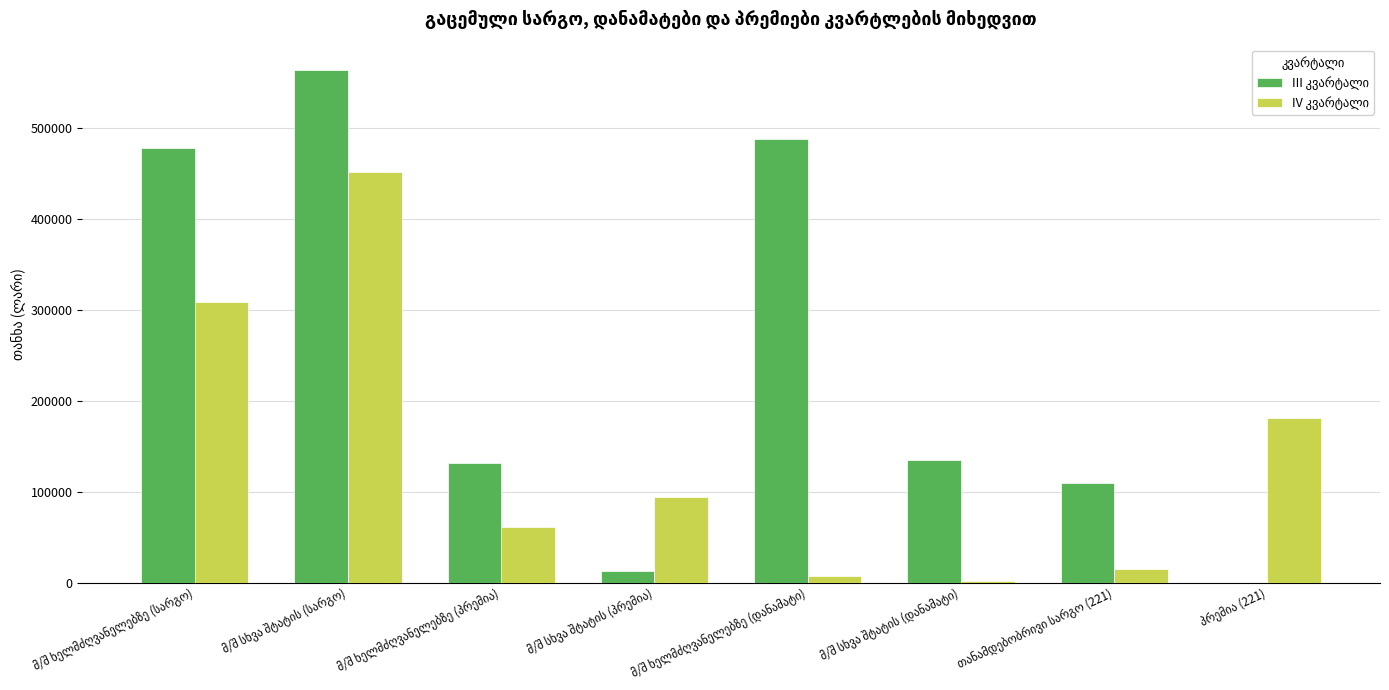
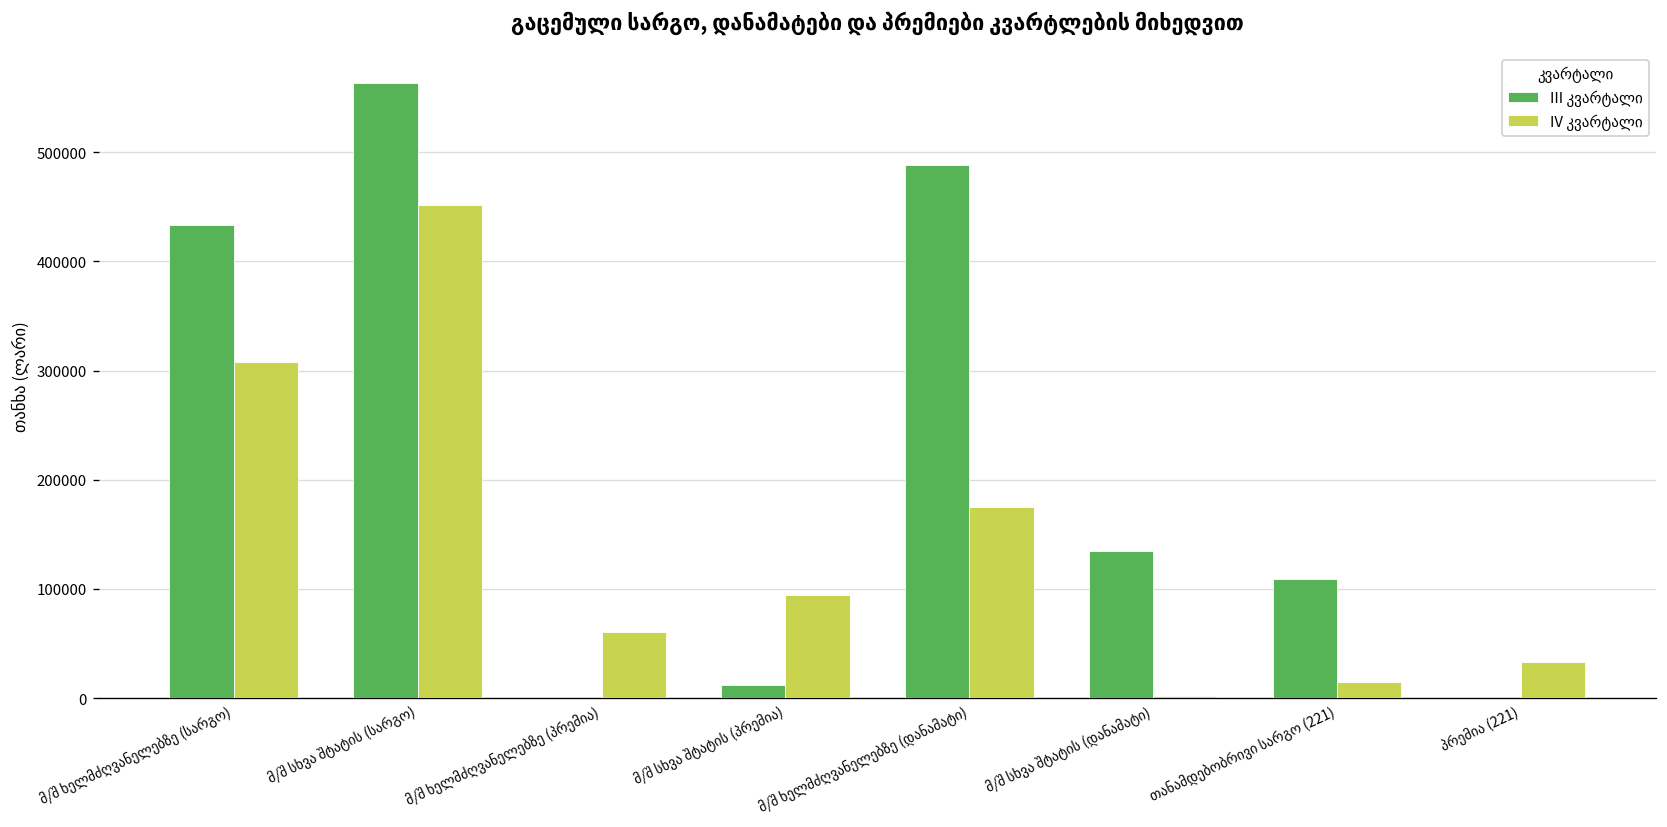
  {
    "III კვარტალი": {
-     "მ/შ ხელმძღვანელებზე (სარგო)": 480000,
+     "მ/შ ხელმძღვანელებზე (სარგო)": 430000,
      "მ/შ სხვა შტატის (სარგო)": 560000,
-     "მ/შ ხელმძღვანელებზე (პრემია)": 130000,
+     "მ/შ ხელმძღვანელებზე (პრემია)": 0,
      "მ/შ სხვა შტატის (პრემია)": 10000,
      "მ/შ ხელმძღვანელებზე (დანამატი)": 490000,
      "მ/შ სხვა შტატის (დანამატი)": 130000,
      "თანამდებობრივი სარგო (221)": 110000,
      "პრემია (221)": 0
    },
    "IV კვარტალი": {
      "მ/შ ხელმძღვანელებზე (სარგო)": 310000,
      "მ/შ სხვა შტატის (სარგო)": 450000,
      "მ/შ ხელმძღვანელებზე (პრემია)": 60000,
      "მ/შ სხვა შტატის (პრემია)": 90000,
-     "მ/შ ხელმძღვანელებზე (დანამატი)": 10000,
+     "მ/შ ხელმძღვანელებზე (დანამატი)": 170000,
      "თანამდებობრივი სარგო (221)": 10000,
-     "პრემია (221)": 180000
+     "პრემია (221)": 30000
    }
  }
